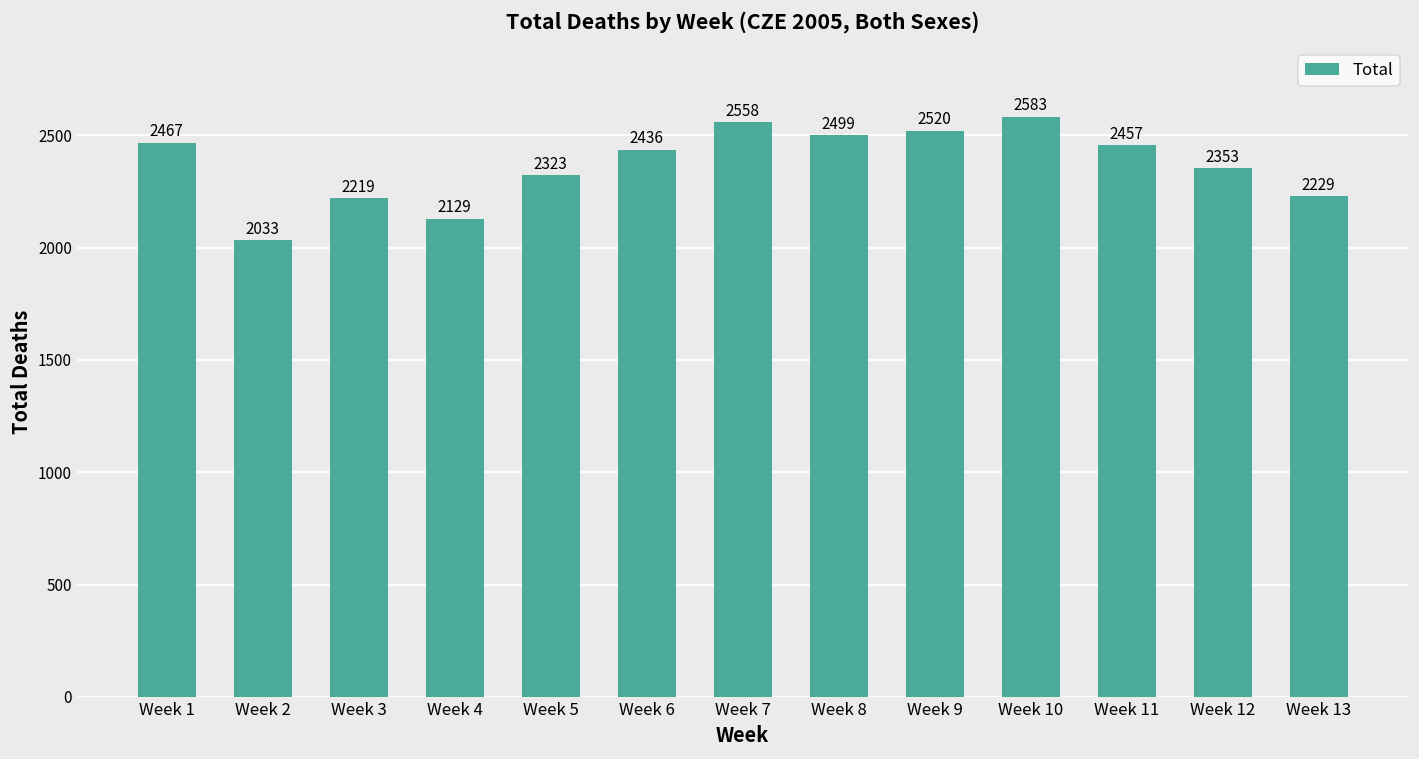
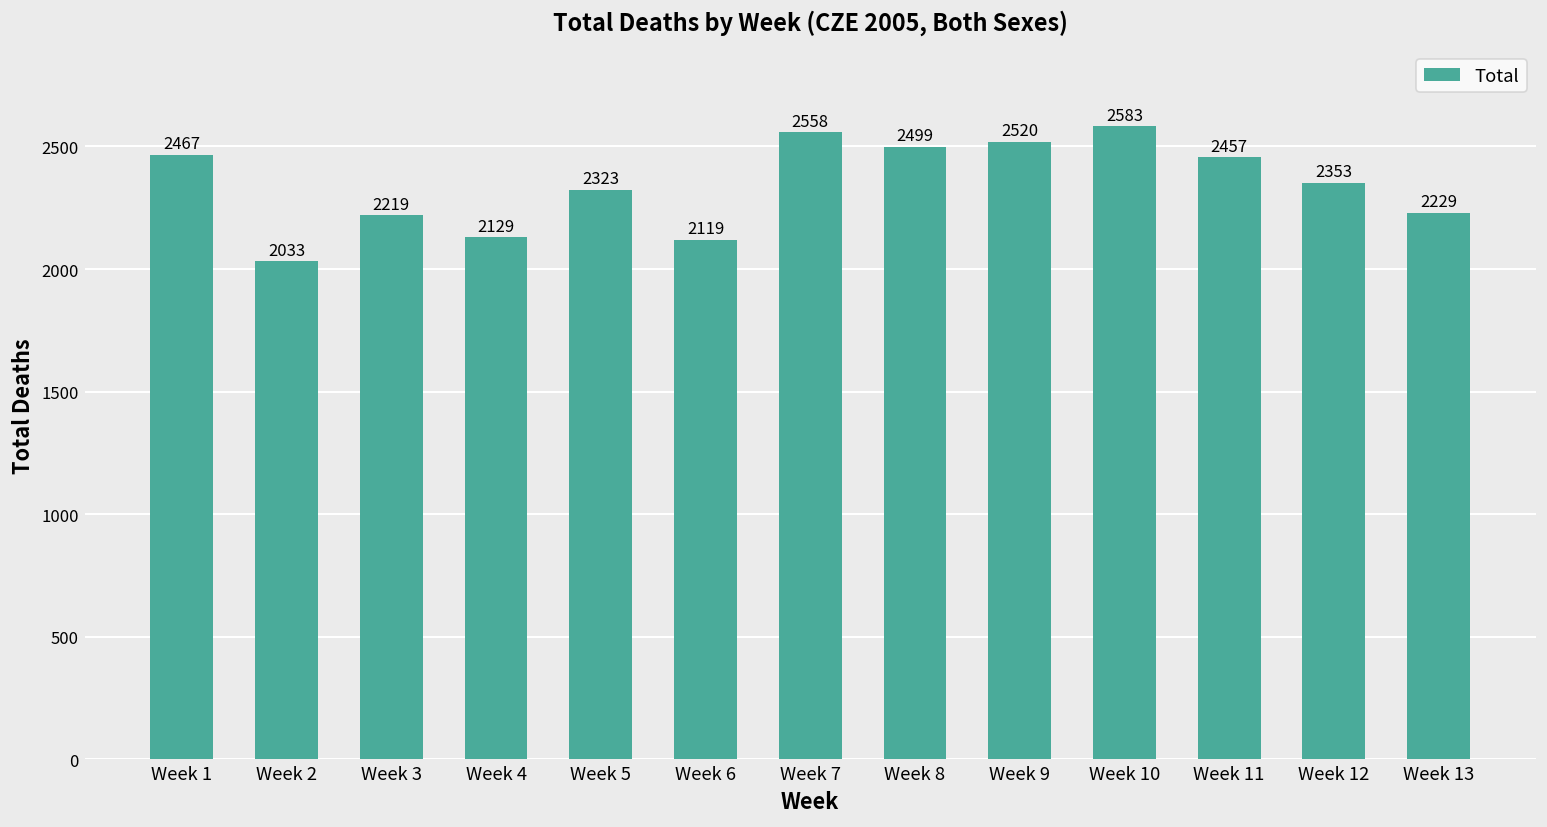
  {
    "Week 1": 2467,
    "Week 2": 2033,
    "Week 3": 2219,
    "Week 4": 2129,
    "Week 5": 2323,
-   "Week 6": 2436,
+   "Week 6": 2119,
    "Week 7": 2558,
    "Week 8": 2499,
    "Week 9": 2520,
    "Week 10": 2583,
    "Week 11": 2457,
    "Week 12": 2353,
    "Week 13": 2229
  }
